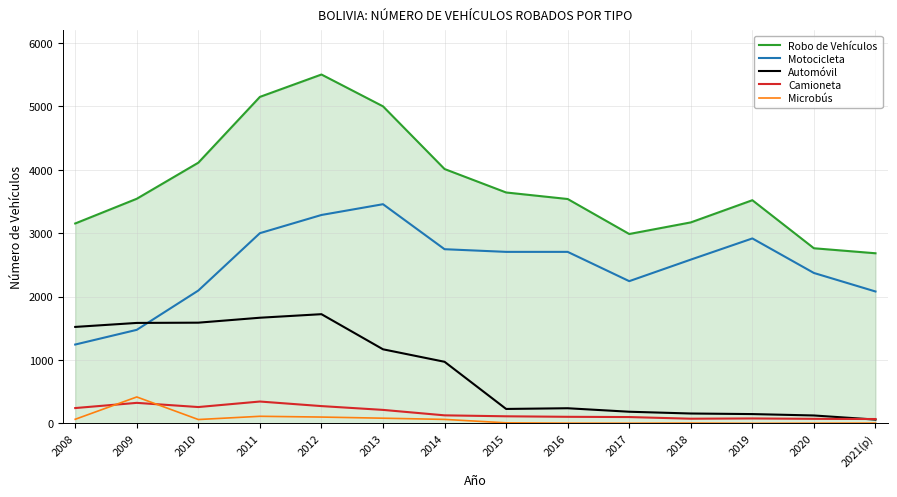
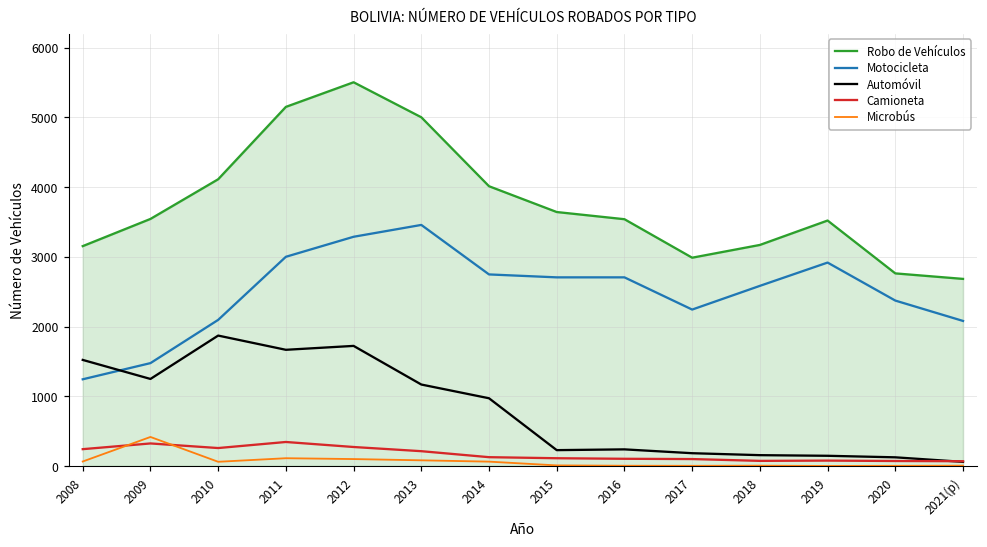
  {
    "Robo de Vehículos": {
      "2008": 3200,
      "2009": 3500,
      "2010": 4100,
      "2011": 5200,
      "2012": 5500,
      "2013": 5000,
      "2014": 4000,
      "2015": 3600,
      "2016": 3500,
      "2017": 3000,
      "2018": 3200,
      "2019": 3500,
      "2020": 2800,
      "2021(p)": 2700
    },
    "Motocicleta": {
      "2008": 1200,
      "2009": 1500,
      "2010": 2100,
      "2011": 3000,
      "2012": 3300,
      "2013": 3500,
      "2014": 2700,
      "2015": 2700,
      "2016": 2700,
      "2017": 2200,
      "2018": 2600,
      "2019": 2900,
      "2020": 2400,
      "2021(p)": 2100
    },
    "Automóvil": {
      "2008": 1500,
-     "2009": 1600,
-     "2010": 1600,
+     "2009": 1200,
+     "2010": 1900,
      "2011": 1700,
      "2012": 1700,
      "2013": 1200,
      "2014": 1000,
      "2015": 200,
      "2016": 200,
      "2017": 200,
      "2018": 200,
      "2019": 100,
      "2020": 100
    },
    "Camioneta": {
      "2008": 200,
      "2009": 300,
      "2010": 300,
      "2011": 300,
      "2012": 300,
      "2013": 200,
      "2014": 100,
      "2015": 100,
      "2016": 100,
      "2017": 100,
      "2018": 100,
      "2019": 100,
      "2020": 100
    },
    "Microbús": {
      "2008": 100,
      "2009": 400,
      "2010": 100,
      "2011": 100,
      "2012": 100,
      "2013": 100,
      "2014": 100,
      "2015": 0,
      "2016": 0,
      "2017": 0,
      "2018": 0,
      "2019": 0,
      "2020": 0,
      "2021(p)": 0
    }
  }
